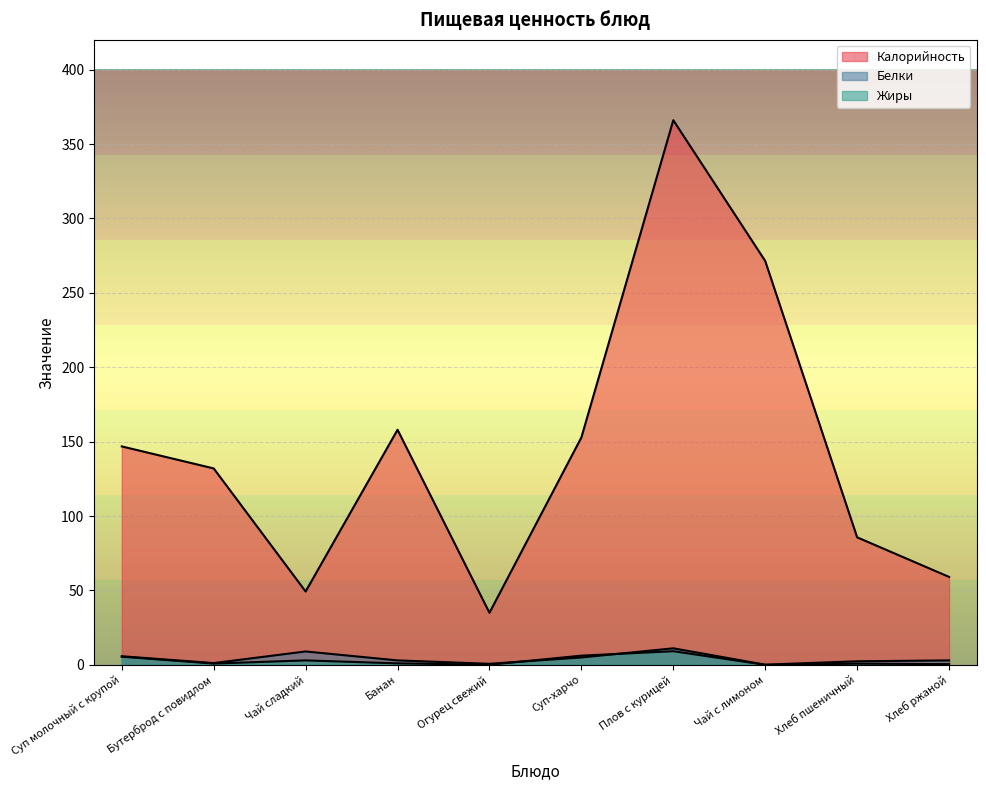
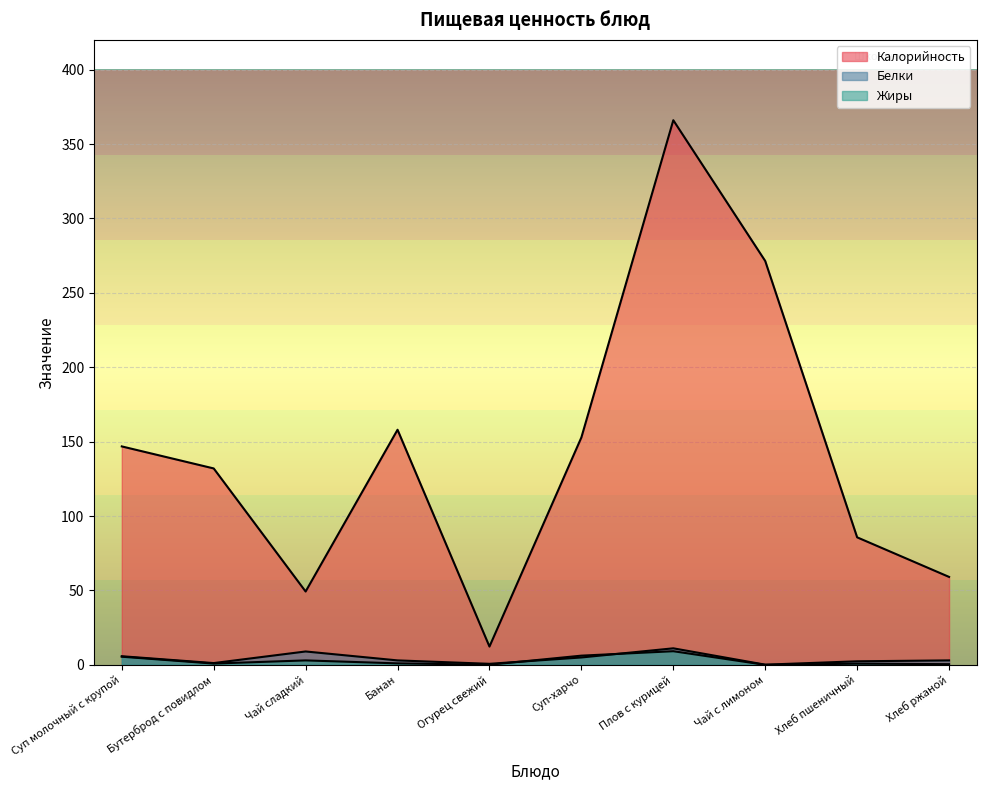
  {
    "Калорийность": {
      "Суп молочный с крупой": 147,
      "Бутерброд с повидлом": 132,
      "Чай сладкий": 49,
      "Банан": 158,
-     "Огурец свежий": 35,
+     "Огурец свежий": 12,
      "Суп-харчо": 153,
      "Плов с курицей": 366,
      "Чай с лимоном": 271,
      "Хлеб пшеничный": 86,
      "Хлеб ржаной": 59
    }
  }
